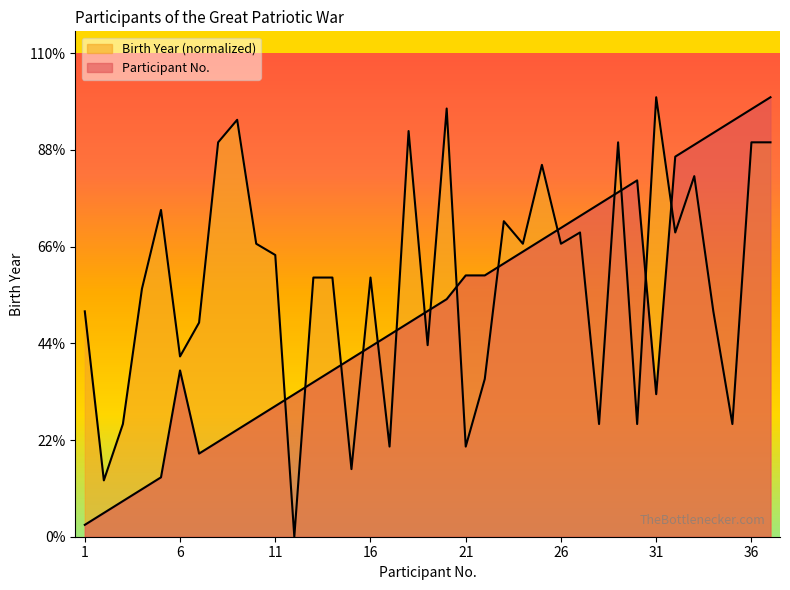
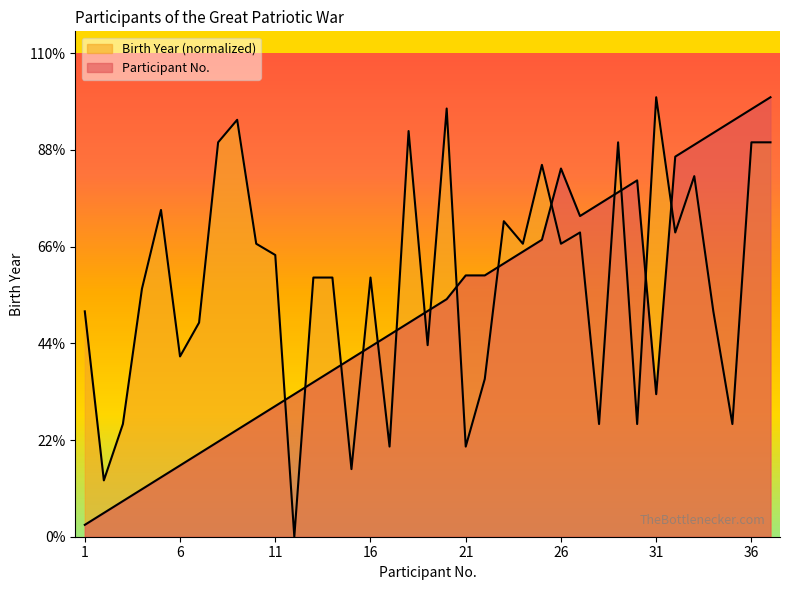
  {
    "Birth Year (normalized)": {
      "1": "51%",
      "6": "41%",
      "11": "64%",
      "16": "59%",
      "21": "21%",
      "26": "67%",
      "31": "100%",
      "36": "90%"
    },
    "Participant No.": {
      "1": "3%",
-     "6": "38%",
+     "6": "16%",
      "11": "30%",
      "16": "43%",
      "21": "59%",
-     "26": "70%",
+     "26": "84%",
      "31": "32%",
      "36": "97%"
    }
  }
